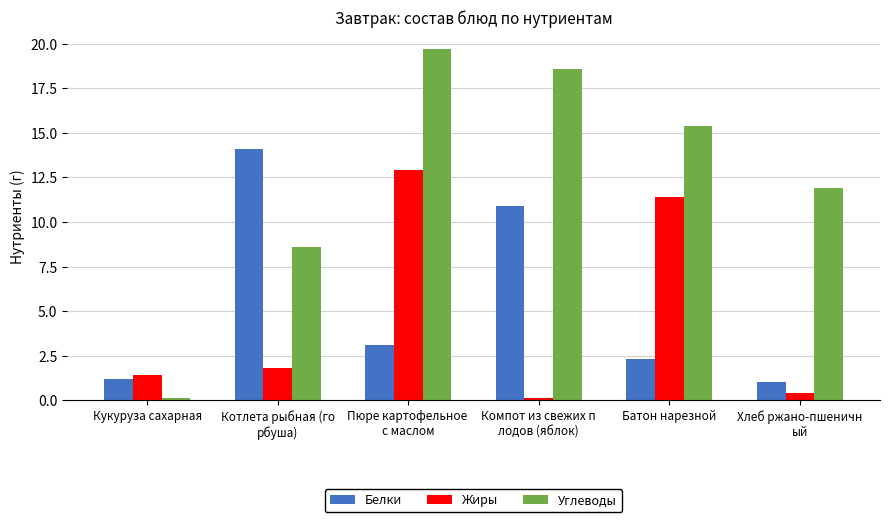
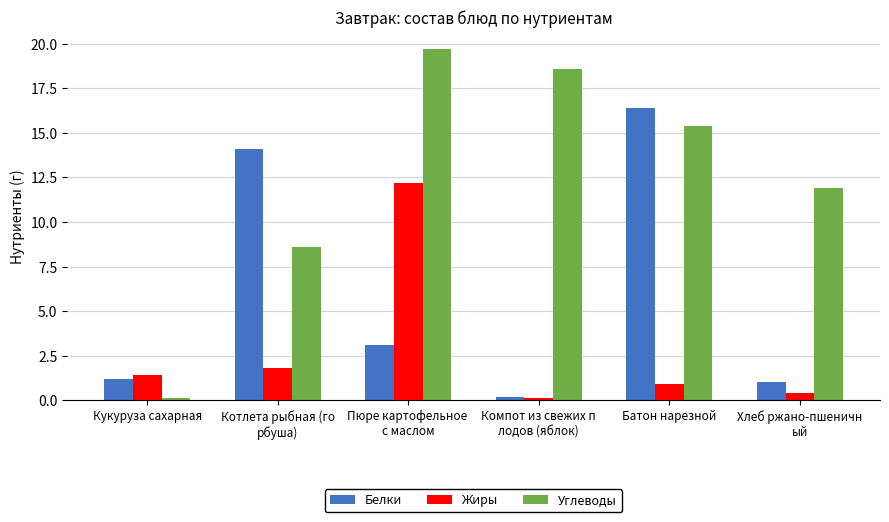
  {
    "Белки": {
      "Кукуруза сахарная": 1.2,
      "Котлета рыбная (го рбуша)": 14.1,
      "Пюре картофельное с маслом": 3.1,
-     "Компот из свежих п лодов (яблок)": 10.9,
-     "Батон нарезной": 2.3,
+     "Компот из свежих п лодов (яблок)": 0.2,
+     "Батон нарезной": 16.4,
      "Хлеб ржано-пшеничн ый": 1.0
    },
    "Жиры": {
      "Кукуруза сахарная": 1.4,
      "Котлета рыбная (го рбуша)": 1.8,
-     "Пюре картофельное с маслом": 12.9,
-     "Батон нарезной": 11.4,
+     "Пюре картофельное с маслом": 12.2,
+     "Батон нарезной": 0.9,
      "Хлеб ржано-пшеничн ый": 0.4
    },
    "Углеводы": {
      "Котлета рыбная (го рбуша)": 8.6,
      "Пюре картофельное с маслом": 19.7,
      "Компот из свежих п лодов (яблок)": 18.6,
      "Батон нарезной": 15.4,
      "Хлеб ржано-пшеничн ый": 11.9
    }
  }
